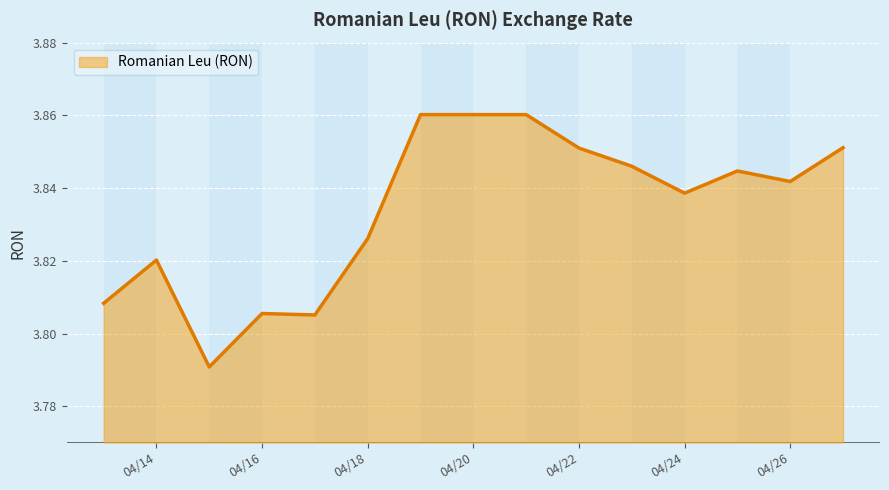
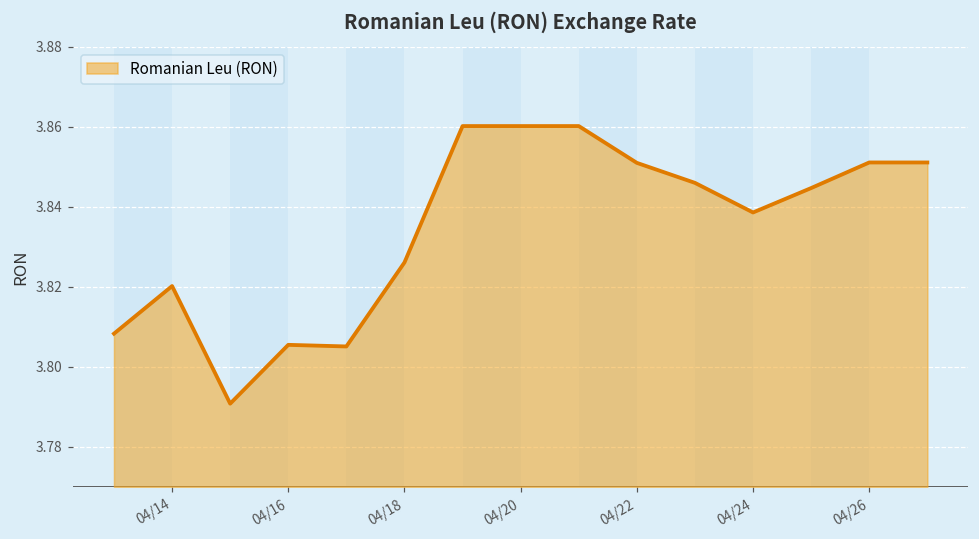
  {
    "04/14": 3.820,
    "04/16": 3.806,
    "04/18": 3.826,
    "04/20": 3.860,
    "04/22": 3.851,
    "04/24": 3.839,
-   "04/26": 3.842
+   "04/26": 3.851
  }
